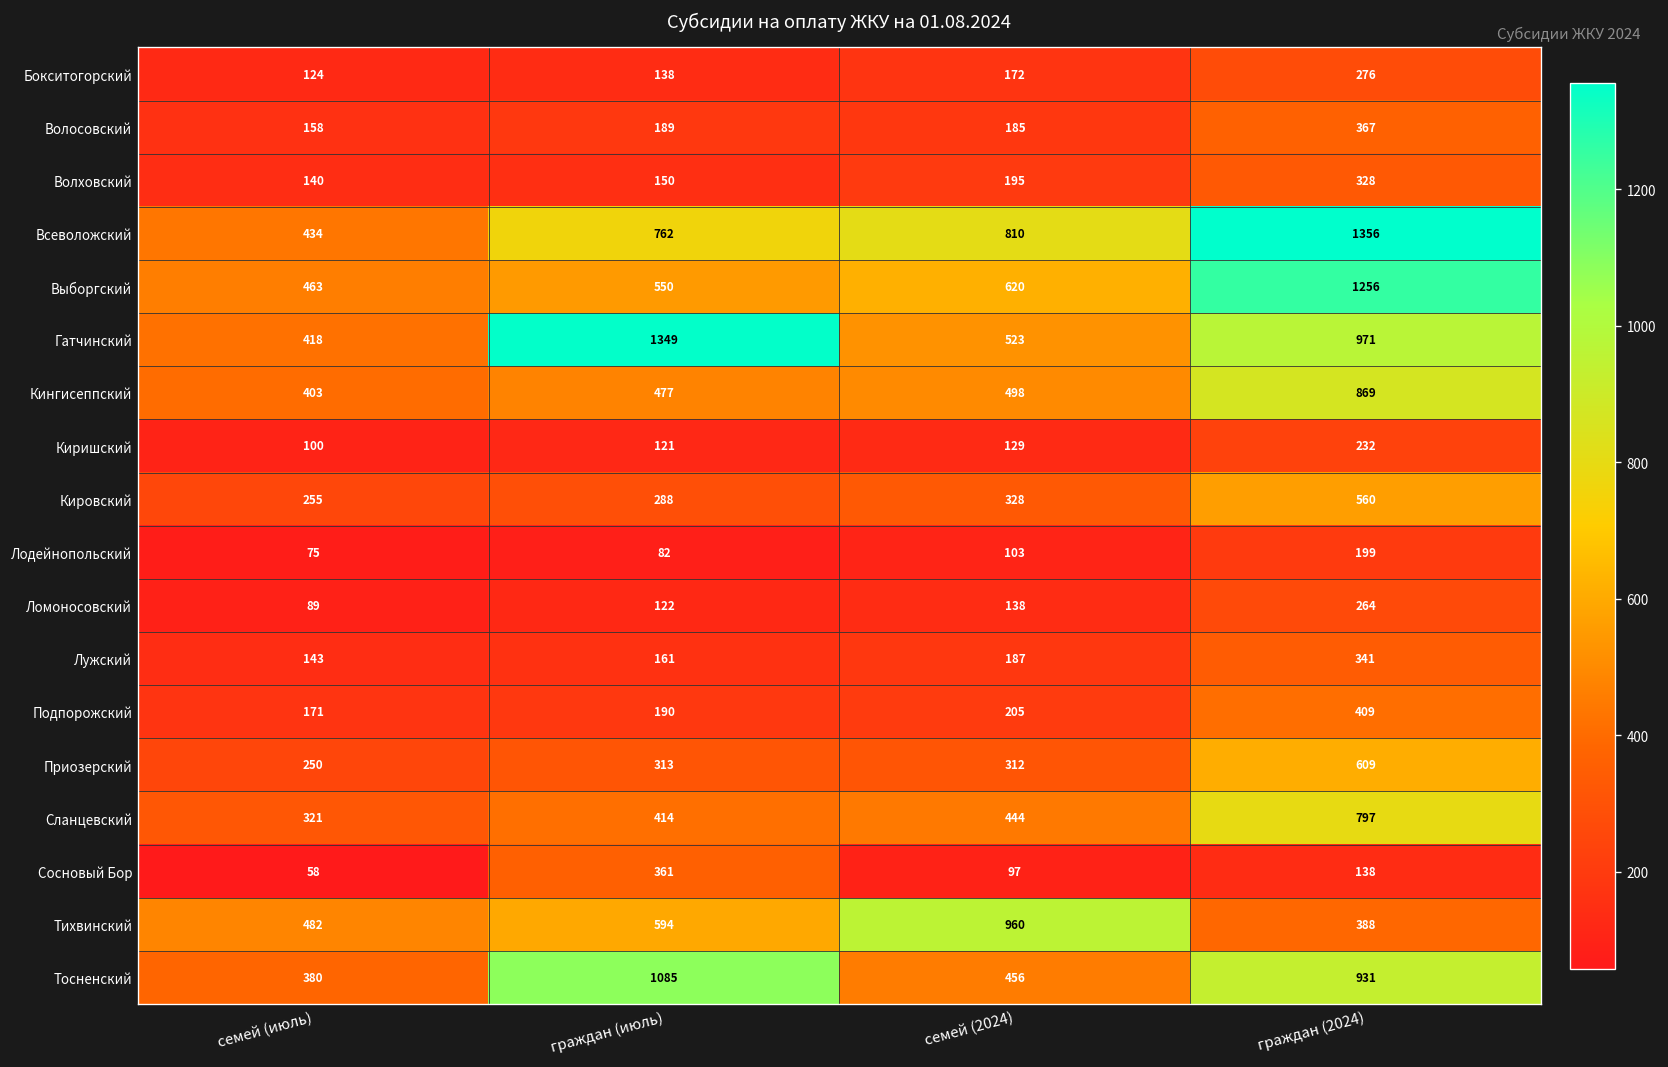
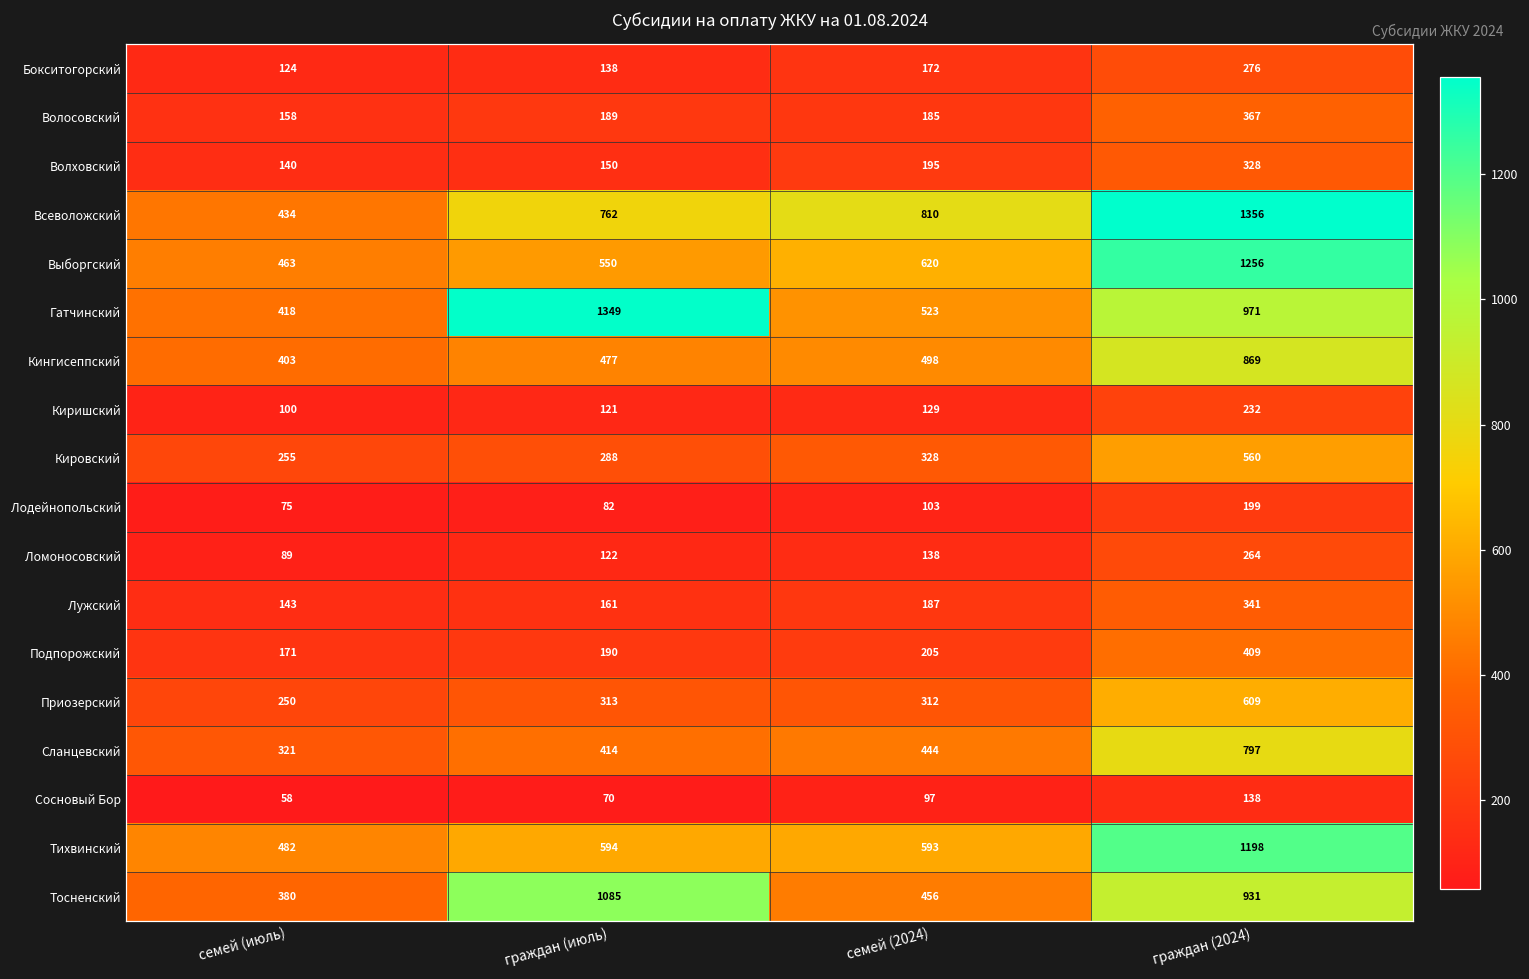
  {
    "Бокситогорский": {
      "семей (июль)": 124,
      "граждан (июль)": 138,
      "семей (2024)": 172,
      "граждан (2024)": 276
    },
    "Волосовский": {
      "семей (июль)": 158,
      "граждан (июль)": 189,
      "семей (2024)": 185,
      "граждан (2024)": 367
    },
    "Волховский": {
      "семей (июль)": 140,
      "граждан (июль)": 150,
      "семей (2024)": 195,
      "граждан (2024)": 328
    },
    "Всеволожский": {
      "семей (июль)": 434,
      "граждан (июль)": 762,
      "семей (2024)": 810,
      "граждан (2024)": 1356
    },
    "Выборгский": {
      "семей (июль)": 463,
      "граждан (июль)": 550,
      "семей (2024)": 620,
      "граждан (2024)": 1256
    },
    "Гатчинский": {
      "семей (июль)": 418,
      "граждан (июль)": 1349,
      "семей (2024)": 523,
      "граждан (2024)": 971
    },
    "Кингисеппский": {
      "семей (июль)": 403,
      "граждан (июль)": 477,
      "семей (2024)": 498,
      "граждан (2024)": 869
    },
    "Киришский": {
      "семей (июль)": 100,
      "граждан (июль)": 121,
      "семей (2024)": 129,
      "граждан (2024)": 232
    },
    "Кировский": {
      "семей (июль)": 255,
      "граждан (июль)": 288,
      "семей (2024)": 328,
      "граждан (2024)": 560
    },
    "Лодейнопольский": {
      "семей (июль)": 75,
      "граждан (июль)": 82,
      "семей (2024)": 103,
      "граждан (2024)": 199
    },
    "Ломоносовский": {
      "семей (июль)": 89,
      "граждан (июль)": 122,
      "семей (2024)": 138,
      "граждан (2024)": 264
    },
    "Лужский": {
      "семей (июль)": 143,
      "граждан (июль)": 161,
      "семей (2024)": 187,
      "граждан (2024)": 341
    },
    "Подпорожский": {
      "семей (июль)": 171,
      "граждан (июль)": 190,
      "семей (2024)": 205,
      "граждан (2024)": 409
    },
    "Приозерский": {
      "семей (июль)": 250,
      "граждан (июль)": 313,
      "семей (2024)": 312,
      "граждан (2024)": 609
    },
    "Сланцевский": {
      "семей (июль)": 321,
      "граждан (июль)": 414,
      "семей (2024)": 444,
      "граждан (2024)": 797
    },
    "Сосновый Бор": {
      "семей (июль)": 58,
-     "граждан (июль)": 361,
+     "граждан (июль)": 70,
      "семей (2024)": 97,
      "граждан (2024)": 138
    },
    "Тихвинский": {
      "семей (июль)": 482,
      "граждан (июль)": 594,
-     "семей (2024)": 960,
-     "граждан (2024)": 388
+     "семей (2024)": 593,
+     "граждан (2024)": 1198
    },
    "Тосненский": {
      "семей (июль)": 380,
      "граждан (июль)": 1085,
      "семей (2024)": 456,
      "граждан (2024)": 931
    }
  }
